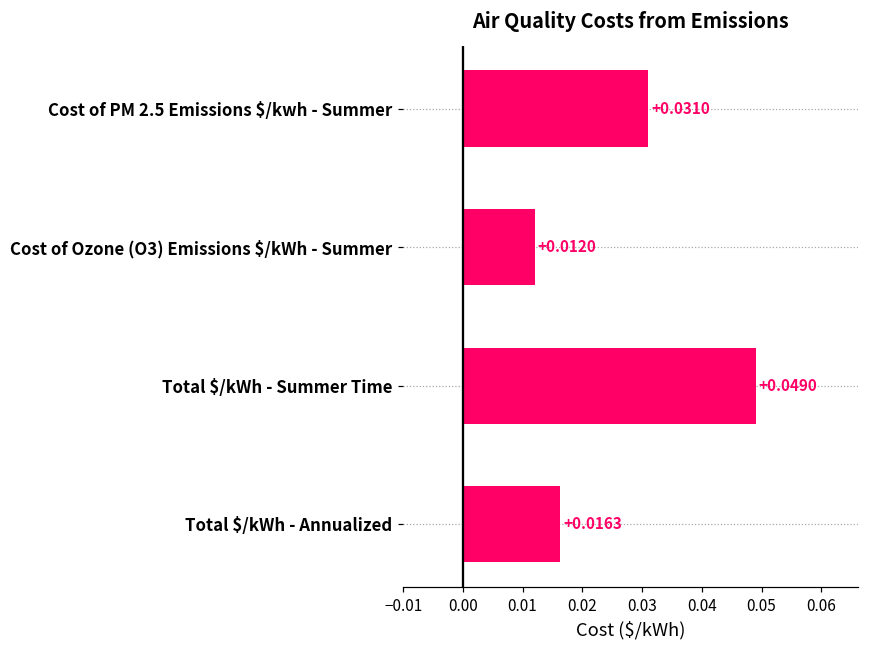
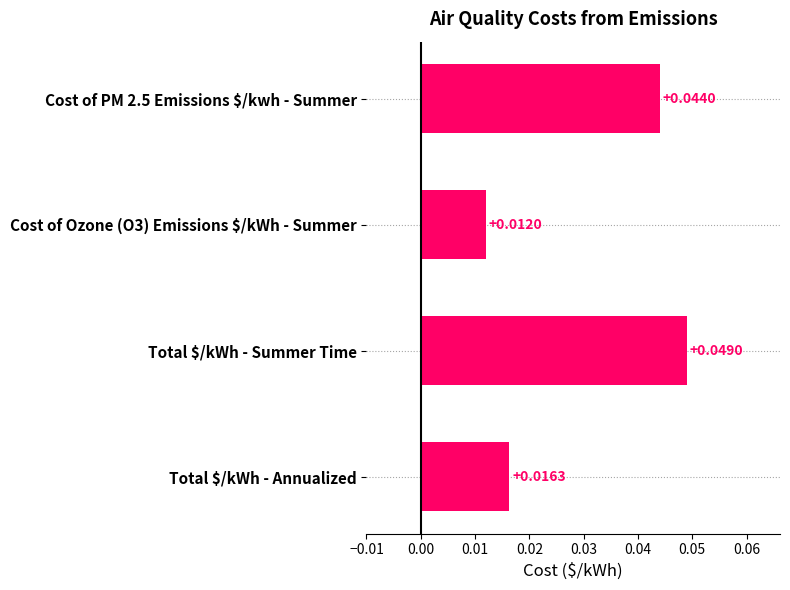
  {
-   "Cost of PM 2.5 Emissions $/kwh - Summer": "+0.0310",
+   "Cost of PM 2.5 Emissions $/kwh - Summer": "+0.0440",
    "Cost of Ozone (O3) Emissions $/kWh - Summer": "+0.0120",
    "Total $/kWh - Summer Time": "+0.0490",
    "Total $/kWh - Annualized": "+0.0163"
  }
